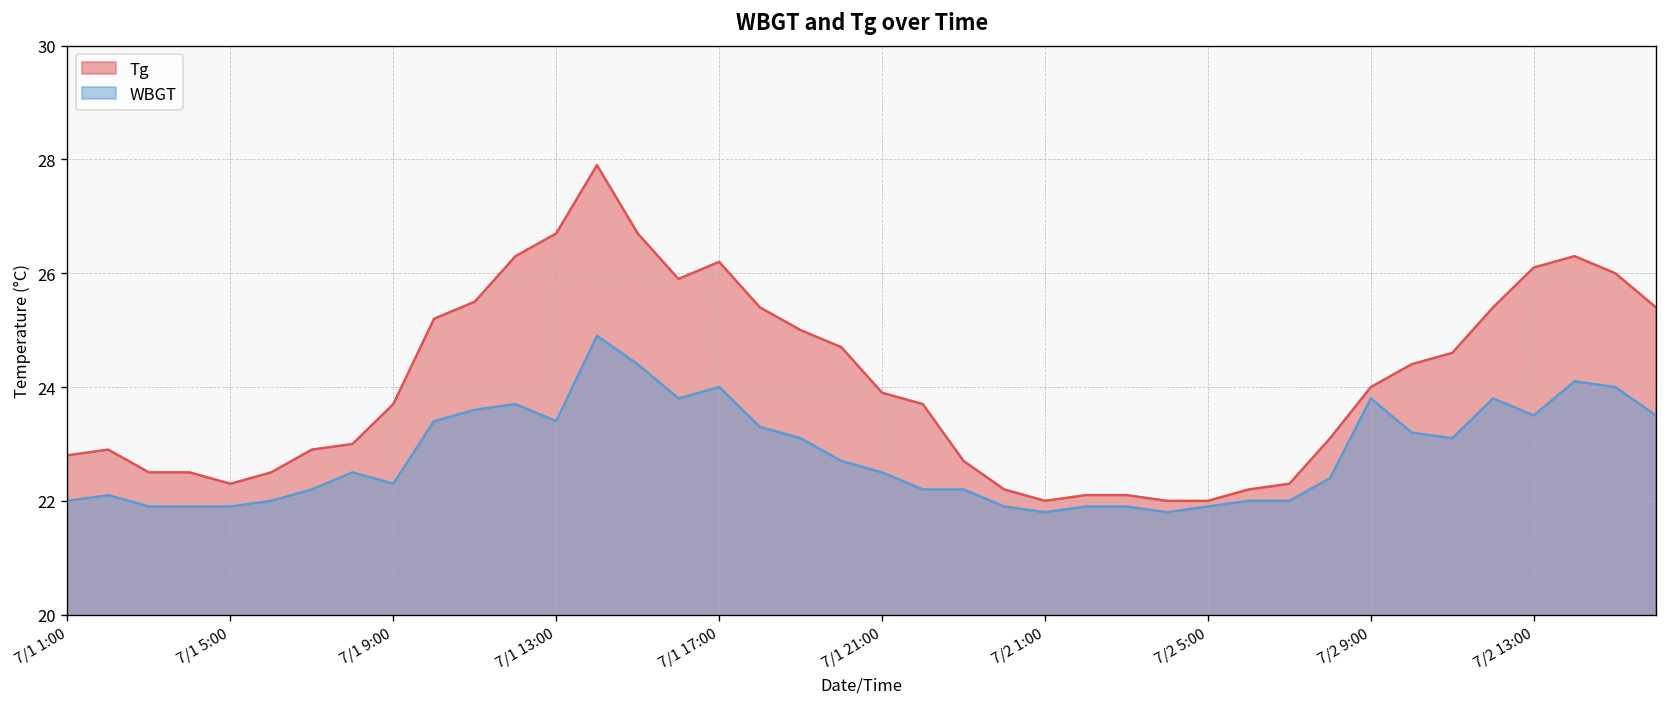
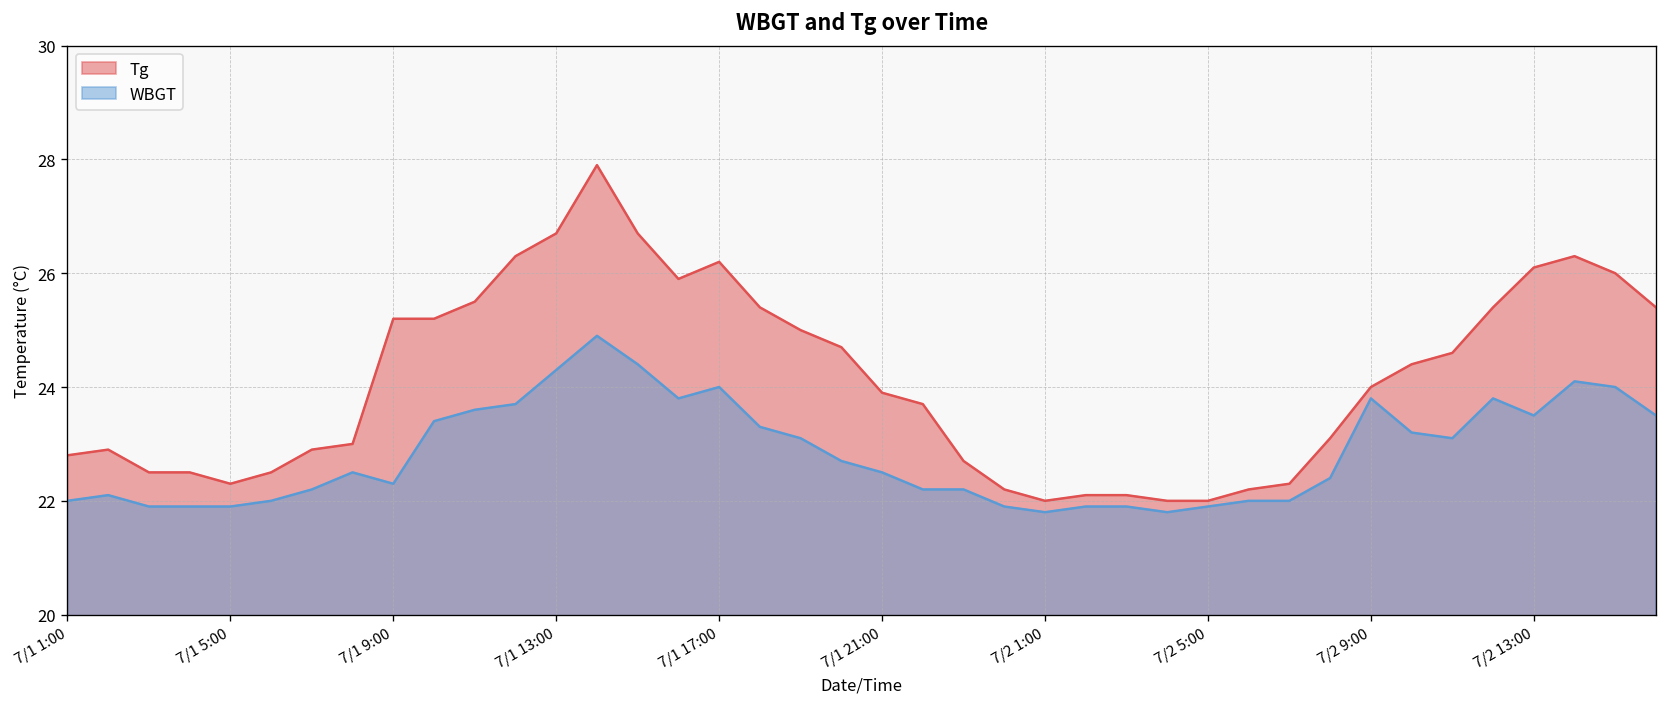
  {
    "Tg": {
      "7/1 1:00": 22.8,
      "7/1 5:00": 22.3,
-     "7/1 9:00": 23.7,
+     "7/1 9:00": 25.2,
      "7/1 13:00": 26.7,
      "7/1 17:00": 26.2,
      "7/1 21:00": 23.9,
      "7/2 1:00": 22.0,
      "7/2 5:00": 22.0,
      "7/2 9:00": 24.0,
      "7/2 13:00": 26.1
    },
    "WBGT": {
      "7/1 1:00": 22.0,
      "7/1 5:00": 21.9,
      "7/1 9:00": 22.3,
-     "7/1 13:00": 23.4,
+     "7/1 13:00": 24.3,
      "7/1 17:00": 24.0,
      "7/1 21:00": 22.5,
      "7/2 1:00": 21.8,
      "7/2 5:00": 21.9,
      "7/2 9:00": 23.8,
      "7/2 13:00": 23.5
    }
  }
